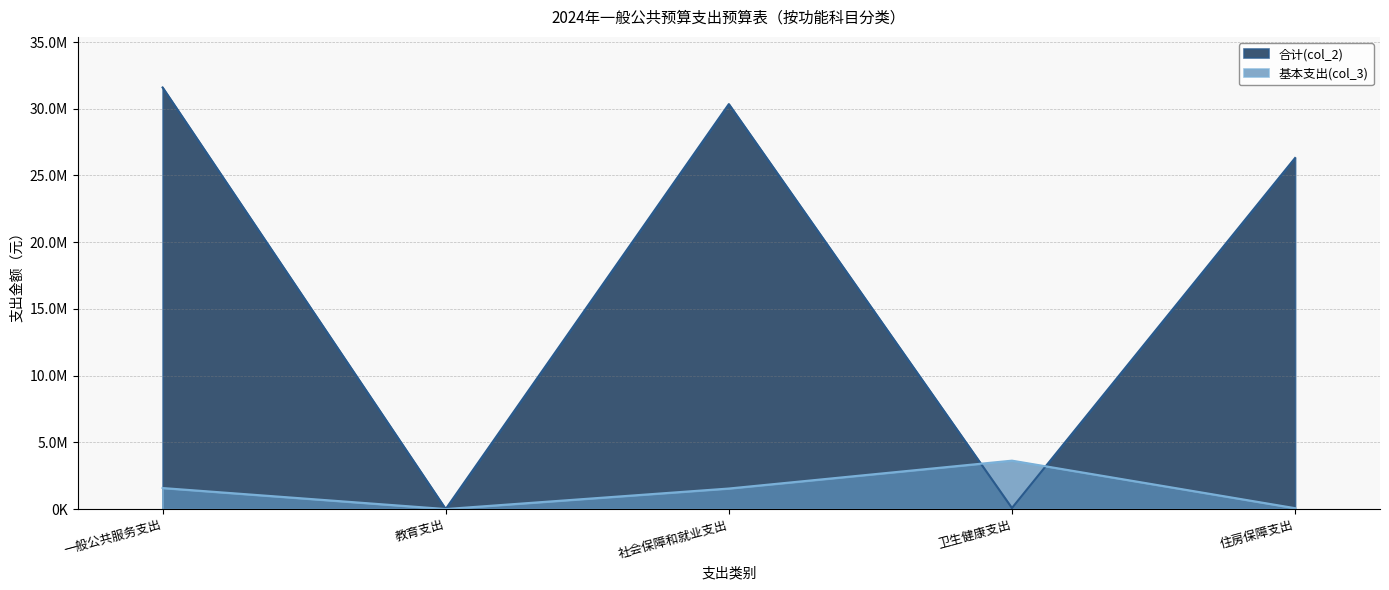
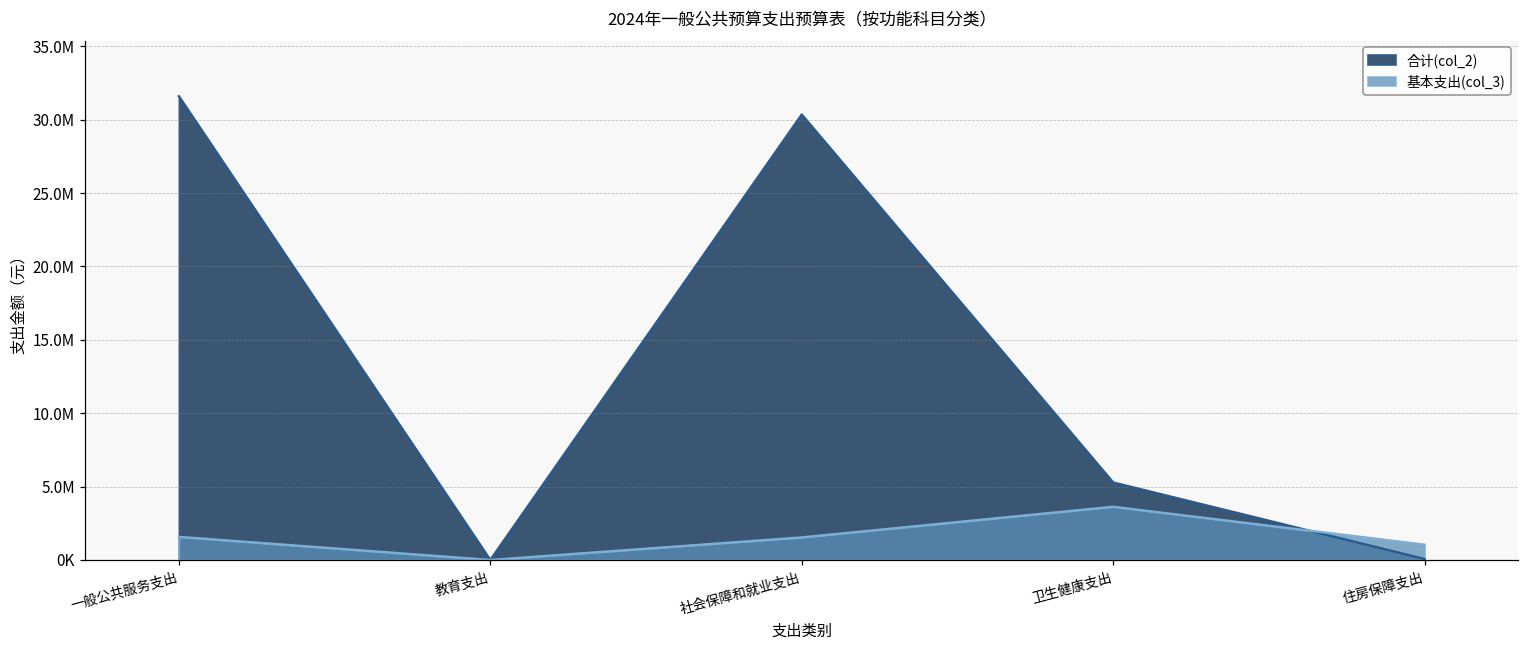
  {
    "合计(col_2)": {
      "一般公共服务支出": 31600000,
      "社会保障和就业支出": 30300000,
-     "卫生健康支出": 100000,
-     "住房保障支出": 26300000
+     "卫生健康支出": 5300000,
+     "住房保障支出": 100000
    },
    "基本支出(col_3)": {
      "一般公共服务支出": 1600000,
      "社会保障和就业支出": 1500000,
      "卫生健康支出": 3600000,
-     "住房保障支出": 100000
+     "住房保障支出": 1000000
    }
  }
